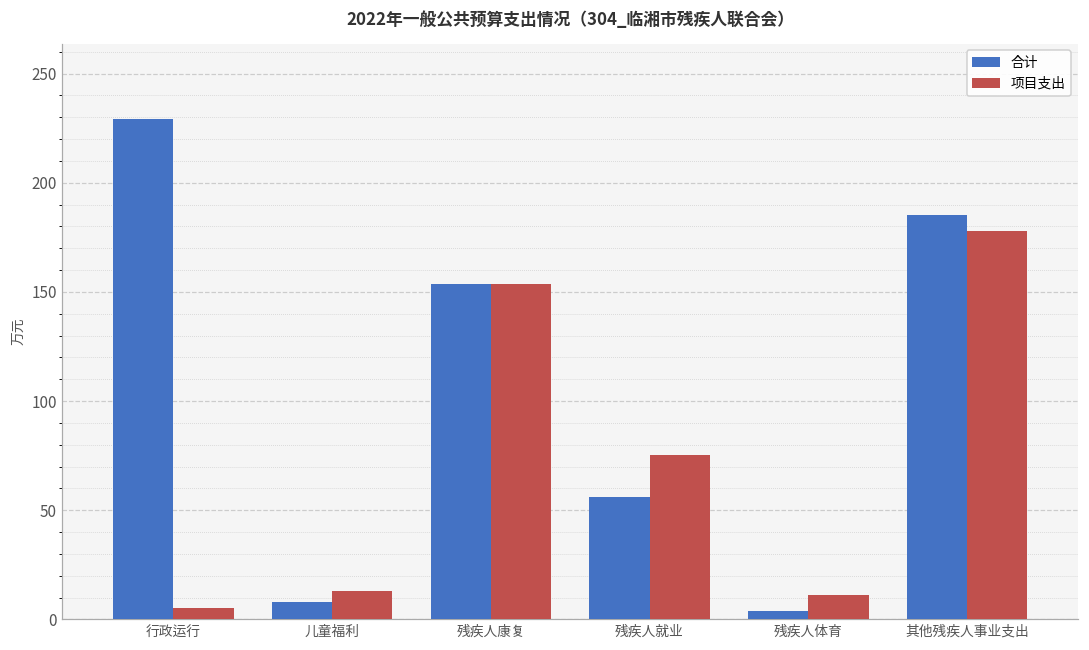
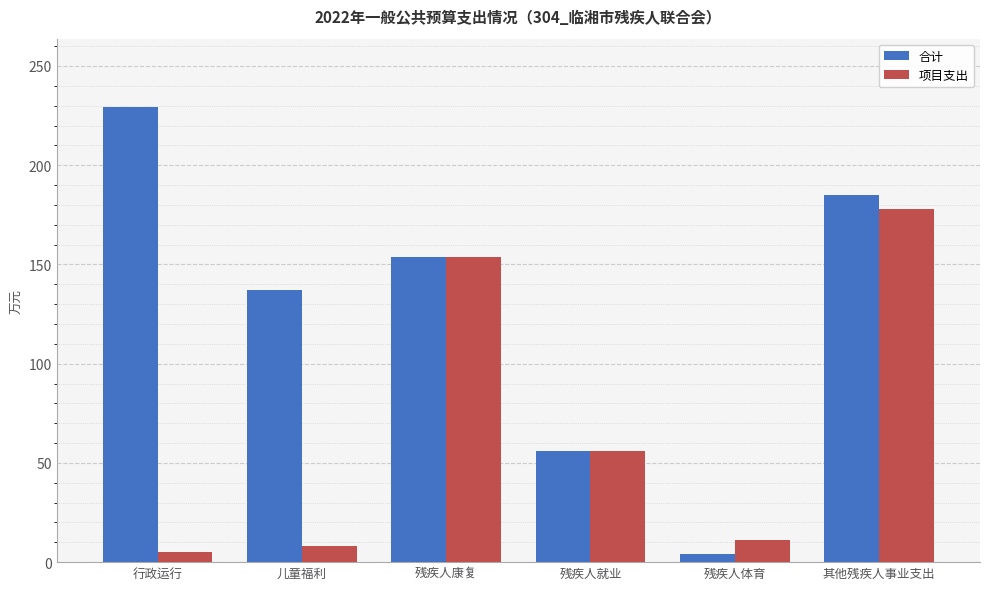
  {
    "合计": {
      "行政运行": 229,
-     "儿童福利": 8,
+     "儿童福利": 137,
      "残疾人康复": 154,
      "残疾人就业": 56,
      "残疾人体育": 4,
      "其他残疾人事业支出": 185
    },
    "项目支出": {
      "行政运行": 5,
-     "儿童福利": 13,
+     "儿童福利": 8,
      "残疾人康复": 154,
-     "残疾人就业": 75,
+     "残疾人就业": 56,
      "残疾人体育": 11,
      "其他残疾人事业支出": 178
    }
  }
